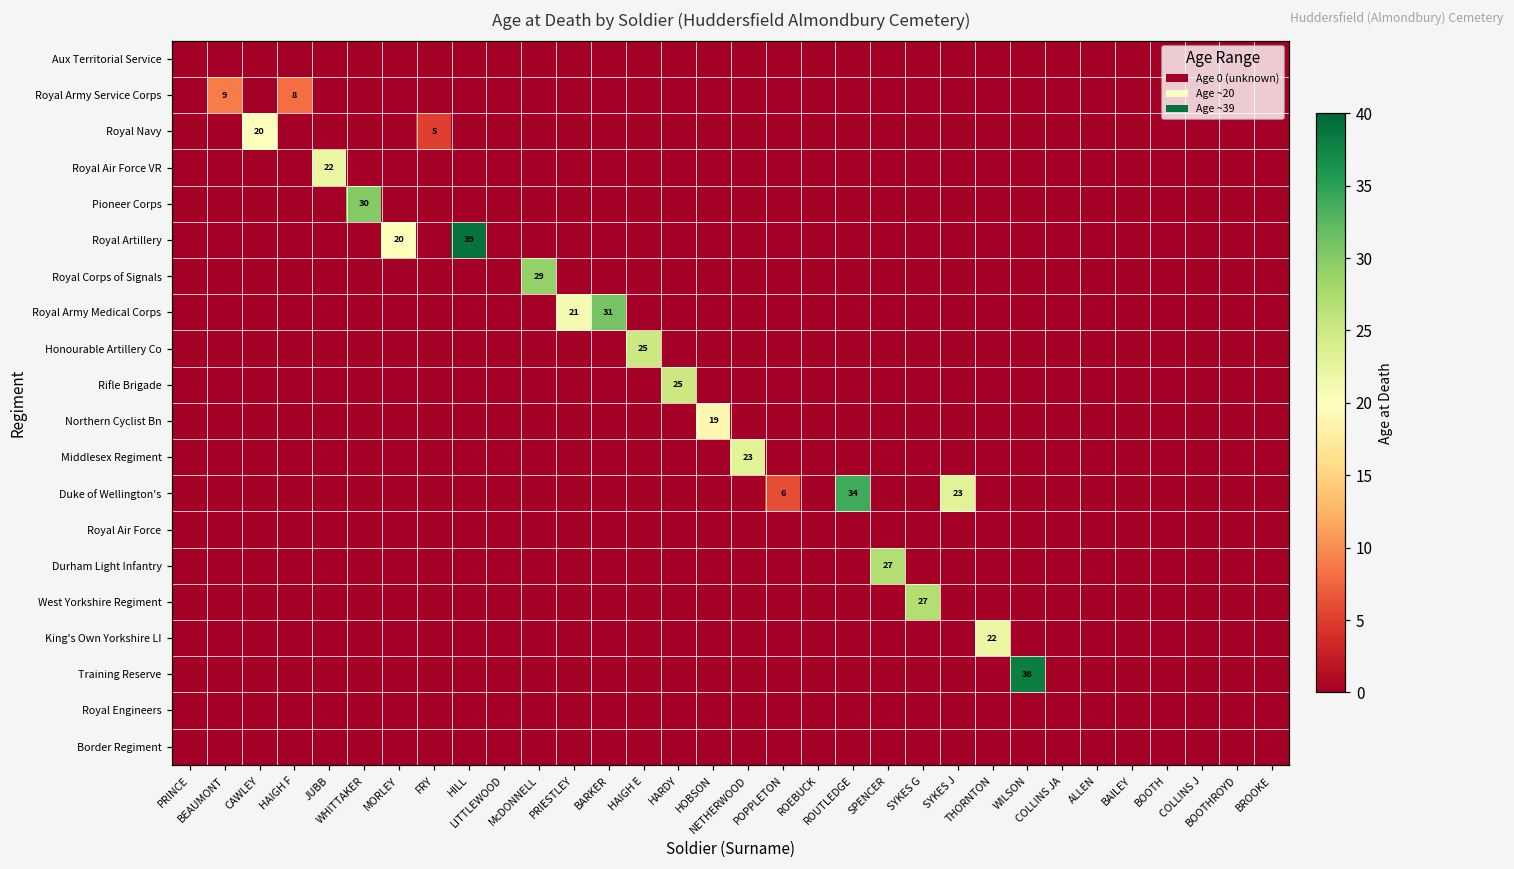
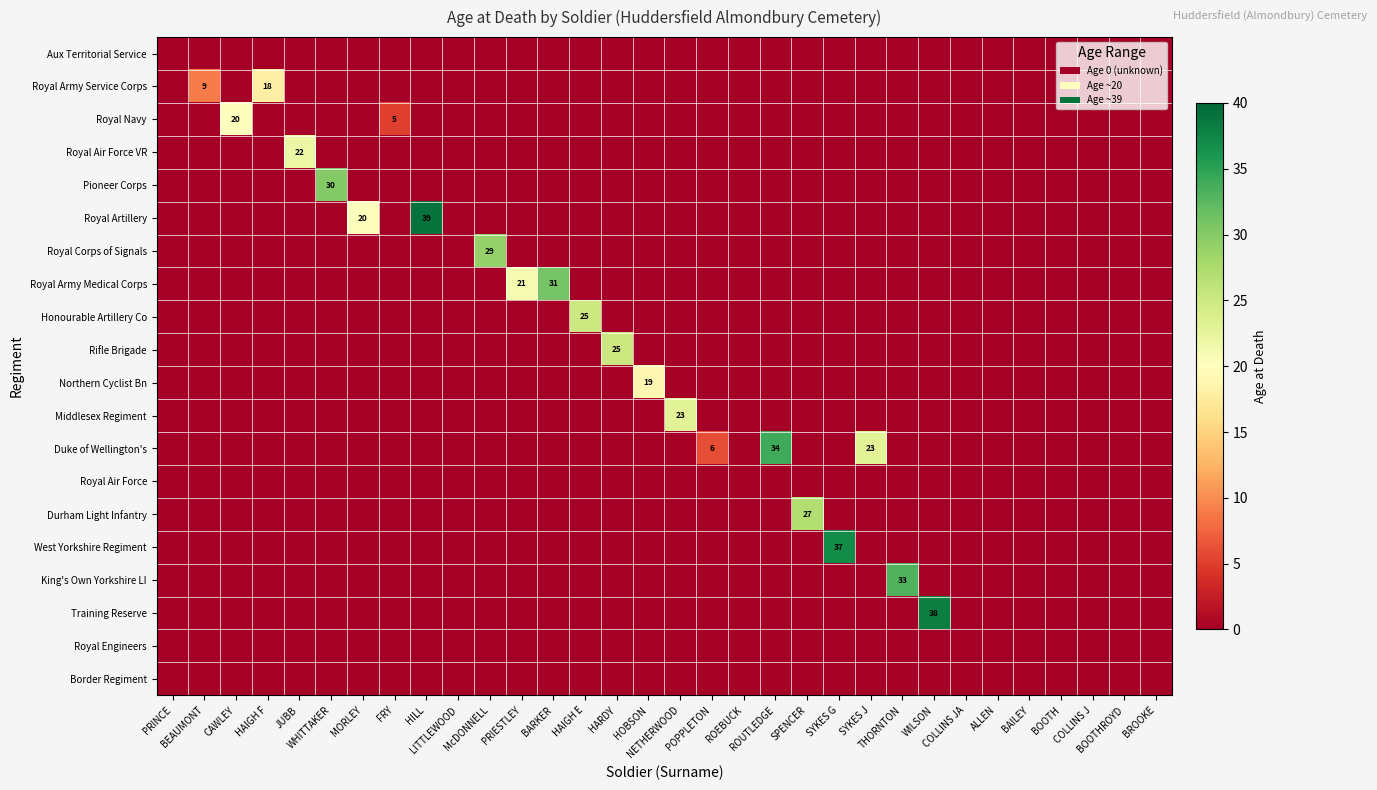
  {
    "Royal Army Service Corps": {
      "BEAUMONT": 9,
-     "HAIGH F": 8
+     "HAIGH F": 18
    },
    "Royal Navy": {
      "CAWLEY": 20,
      "FRY": 5
    },
    "Royal Air Force VR": {
      "JUBB": 22
    },
    "Pioneer Corps": {
      "WHITTAKER": 30
    },
    "Royal Artillery": {
      "MORLEY": 20,
      "HILL": 39
    },
    "Royal Corps of Signals": {
      "McDONNELL": 29
    },
    "Royal Army Medical Corps": {
      "PRIESTLEY": 21,
      "BARKER": 31
    },
    "Honourable Artillery Co": {
      "HAIGH E": 25
    },
    "Rifle Brigade": {
      "HARDY": 25
    },
    "Northern Cyclist Bn": {
      "HOBSON": 19
    },
    "Middlesex Regiment": {
      "NETHERWOOD": 23
    },
    "Duke of Wellington's": {
      "POPPLETON": 6,
      "ROUTLEDGE": 34,
      "SYKES J": 23
    },
    "Durham Light Infantry": {
      "SPENCER": 27
    },
    "West Yorkshire Regiment": {
-     "SYKES G": 27
+     "SYKES G": 37
    },
    "King's Own Yorkshire LI": {
-     "THORNTON": 22
+     "THORNTON": 33
    },
    "Training Reserve": {
      "WILSON": 38
    }
  }
